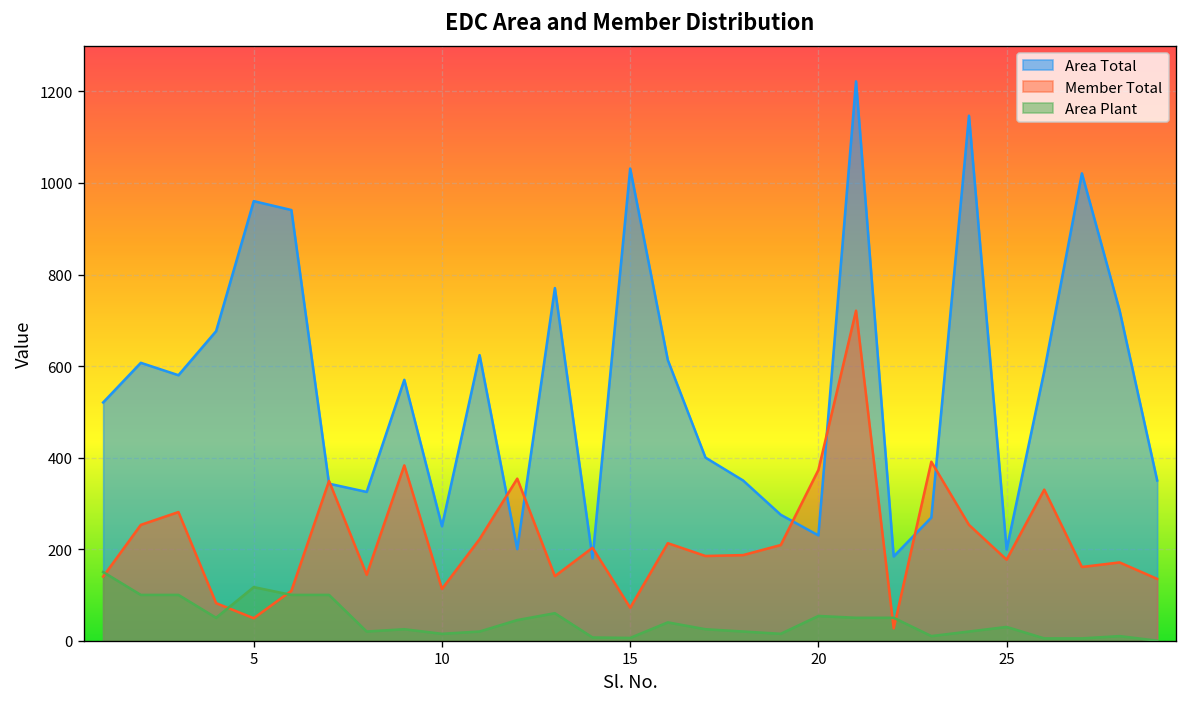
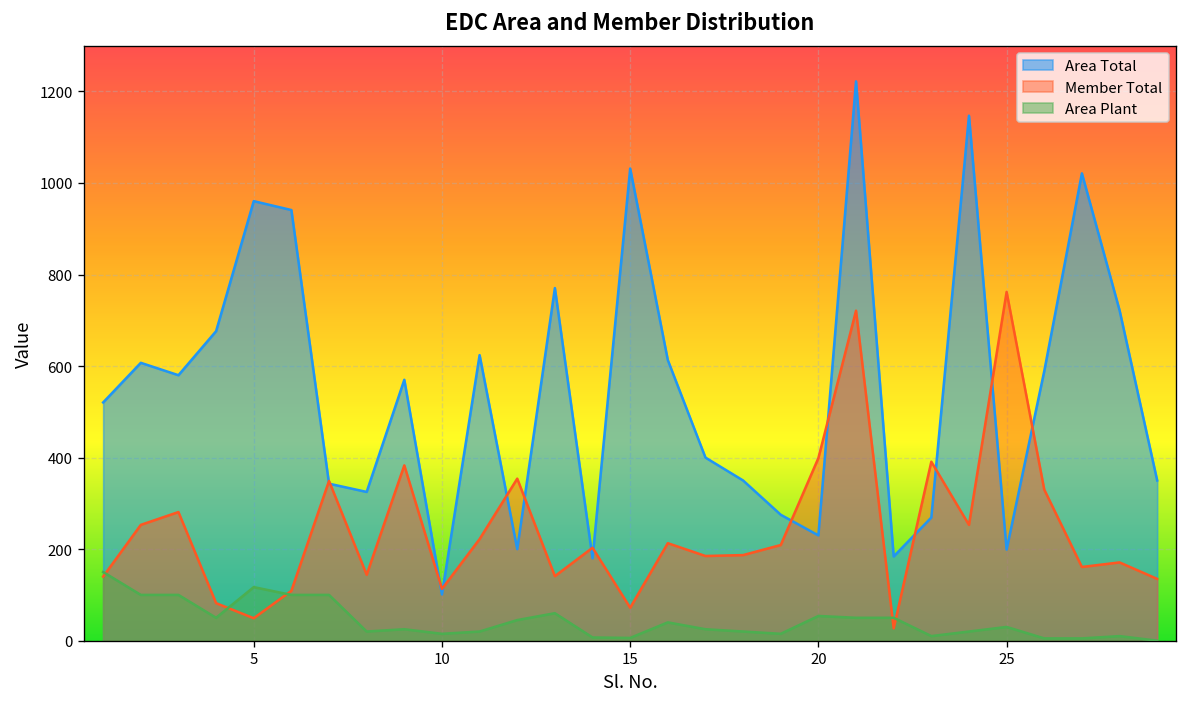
  {
    "Area Total": {
      "5": 960,
-     "10": 250,
+     "10": 100,
      "15": 1030,
      "20": 230,
      "25": 200
    },
    "Member Total": {
      "5": 50,
      "10": 110,
      "15": 70,
-     "20": 370,
-     "25": 180
+     "20": 400,
+     "25": 760
    },
    "Area Plant": {
      "5": 120,
      "10": 20,
      "15": 10,
      "20": 50,
      "25": 30
    }
  }
